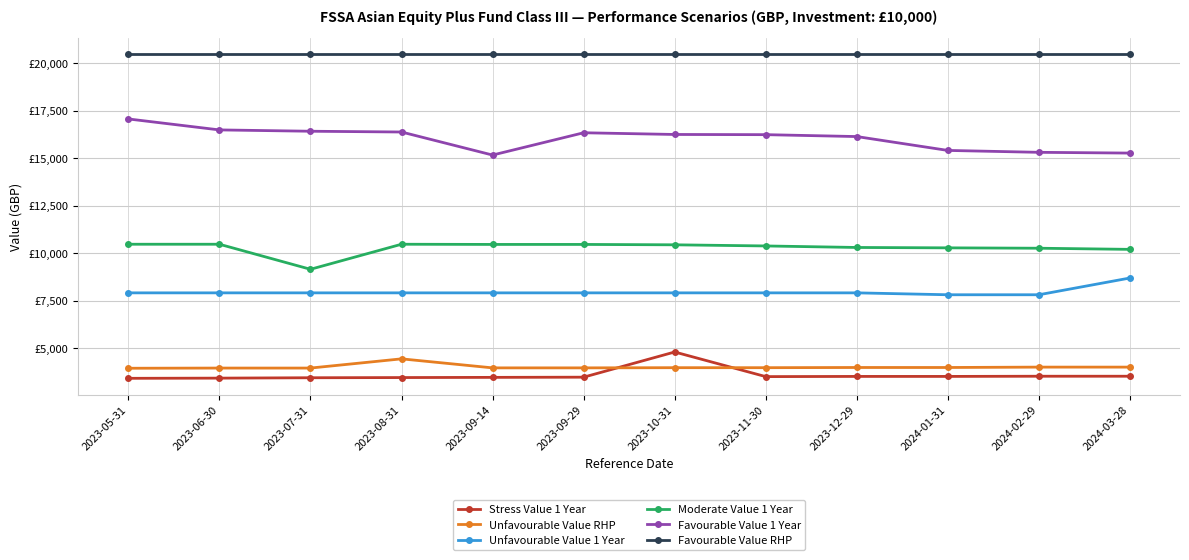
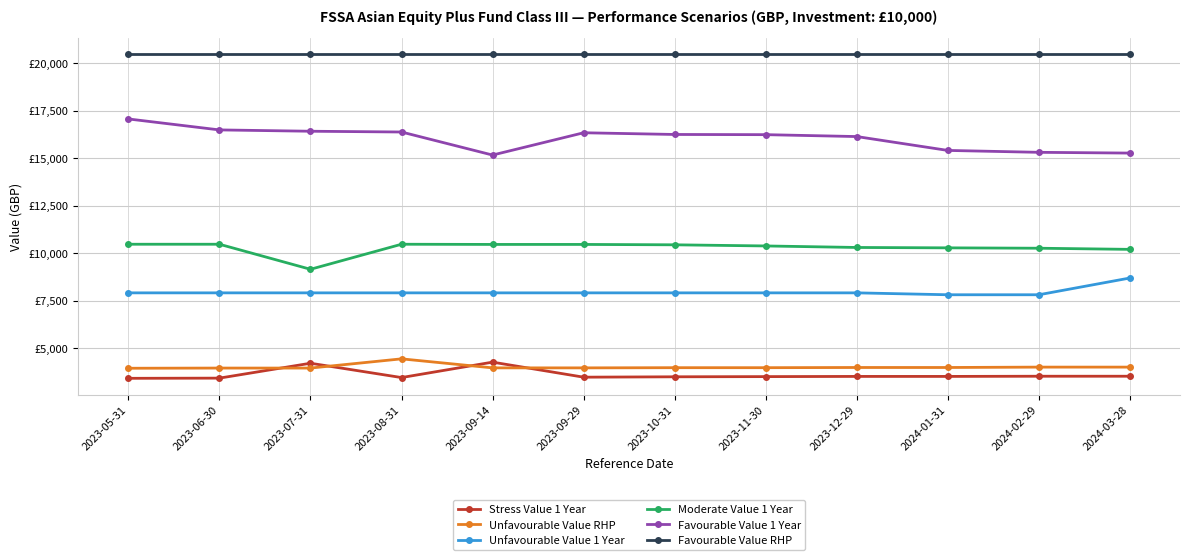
  {
    "Stress Value 1 Year": {
      "2023-05-31": "£3,400",
      "2023-06-30": "£3,400",
-     "2023-07-31": "£3,500",
+     "2023-07-31": "£4,200",
      "2023-08-31": "£3,500",
-     "2023-09-14": "£3,500",
+     "2023-09-14": "£4,300",
      "2023-09-29": "£3,500",
-     "2023-10-31": "£4,800",
+     "2023-10-31": "£3,500",
      "2023-11-30": "£3,500",
      "2023-12-29": "£3,500",
      "2024-01-31": "£3,500",
      "2024-02-29": "£3,500",
      "2024-03-28": "£3,500"
    },
    "Unfavourable Value RHP": {
      "2023-05-31": "£4,000",
      "2023-06-30": "£4,000",
      "2023-07-31": "£4,000",
      "2023-08-31": "£4,400",
      "2023-09-14": "£4,000",
      "2023-09-29": "£4,000",
      "2023-10-31": "£4,000",
      "2023-11-30": "£4,000",
      "2023-12-29": "£4,000",
      "2024-01-31": "£4,000",
      "2024-02-29": "£4,000",
      "2024-03-28": "£4,000"
    },
    "Unfavourable Value 1 Year": {
      "2023-05-31": "£7,900",
      "2023-06-30": "£7,900",
      "2023-07-31": "£7,900",
      "2023-08-31": "£7,900",
      "2023-09-14": "£7,900",
      "2023-09-29": "£7,900",
      "2023-10-31": "£7,900",
      "2023-11-30": "£7,900",
      "2023-12-29": "£7,900",
      "2024-01-31": "£7,800",
      "2024-02-29": "£7,800",
      "2024-03-28": "£8,700"
    },
    "Moderate Value 1 Year": {
      "2023-05-31": "£10,500",
      "2023-06-30": "£10,500",
      "2023-07-31": "£9,200",
      "2023-08-31": "£10,500",
      "2023-09-14": "£10,500",
      "2023-09-29": "£10,500",
      "2023-10-31": "£10,500",
      "2023-11-30": "£10,400",
      "2023-12-29": "£10,300",
      "2024-01-31": "£10,300",
      "2024-02-29": "£10,300",
      "2024-03-28": "£10,200"
    },
    "Favourable Value 1 Year": {
      "2023-05-31": "£17,100",
      "2023-06-30": "£16,500",
      "2023-07-31": "£16,400",
      "2023-08-31": "£16,400",
      "2023-09-14": "£15,200",
      "2023-09-29": "£16,400",
      "2023-10-31": "£16,300",
      "2023-11-30": "£16,300",
      "2023-12-29": "£16,200",
      "2024-01-31": "£15,400",
      "2024-02-29": "£15,300",
      "2024-03-28": "£15,300"
    },
    "Favourable Value RHP": {
      "2023-05-31": "£20,500",
      "2023-06-30": "£20,500",
      "2023-07-31": "£20,500",
      "2023-08-31": "£20,500",
      "2023-09-14": "£20,500",
      "2023-09-29": "£20,500",
      "2023-10-31": "£20,500",
      "2023-11-30": "£20,500",
      "2023-12-29": "£20,500",
      "2024-01-31": "£20,500",
      "2024-02-29": "£20,500",
      "2024-03-28": "£20,500"
    }
  }
